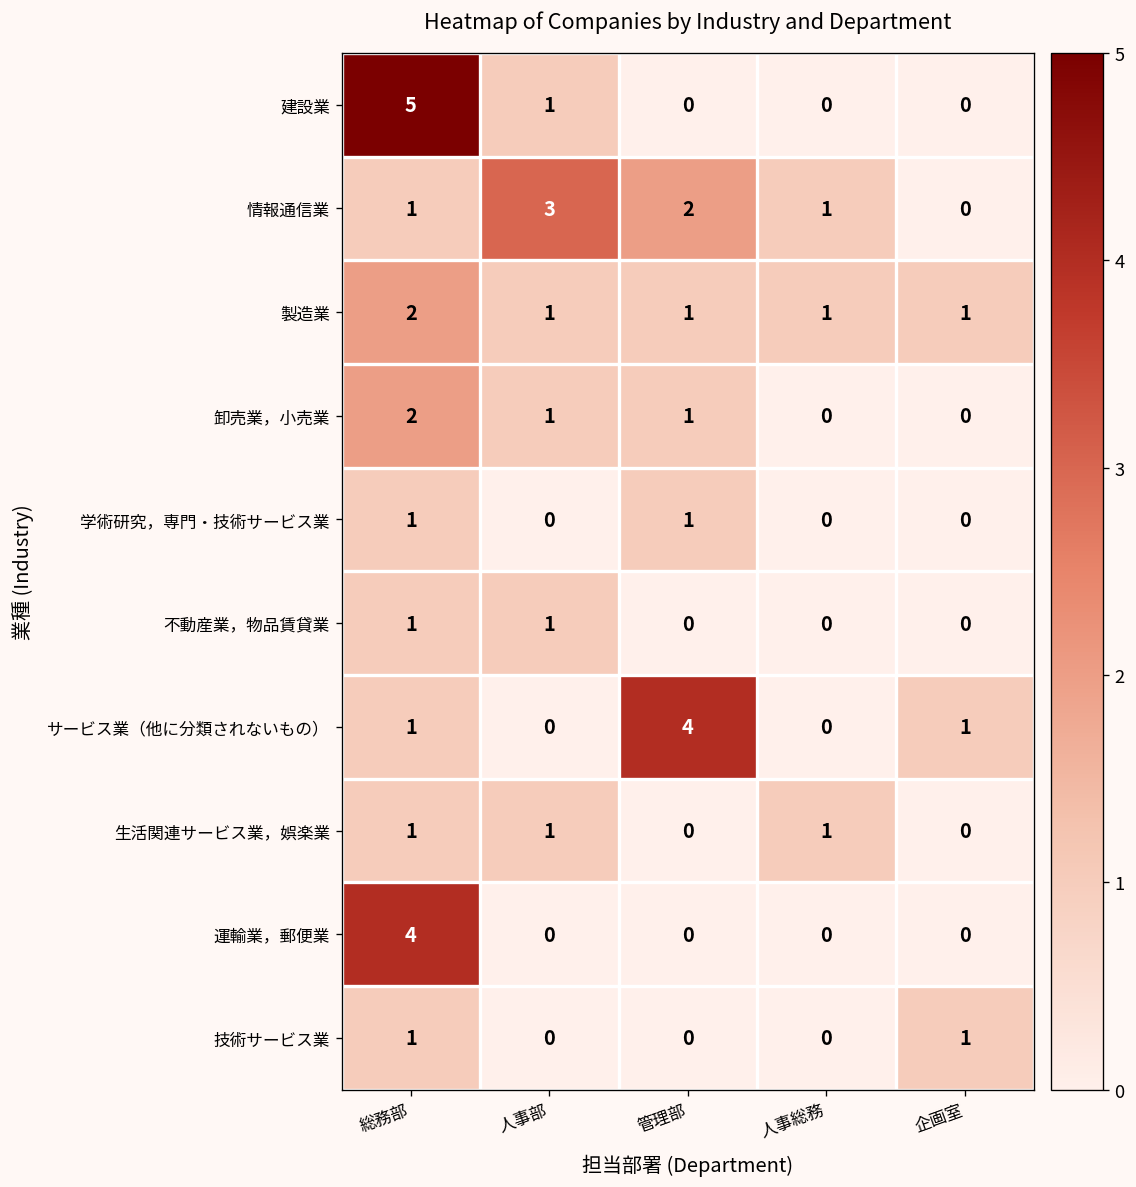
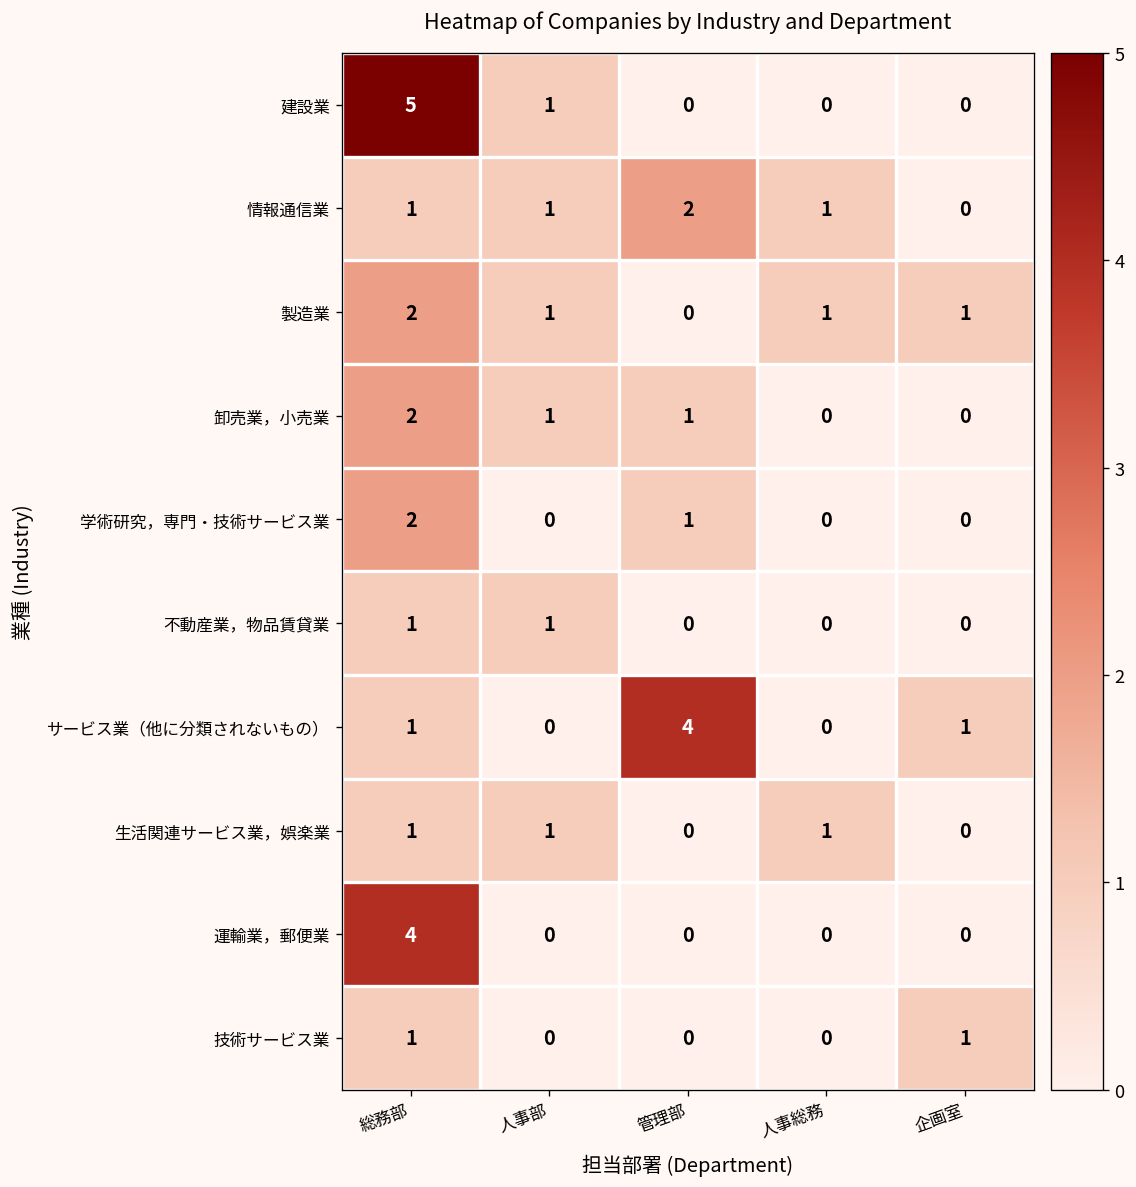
  {
    "建設業": {
      "総務部": 5,
      "人事部": 1,
      "管理部": 0,
      "人事総務": 0,
      "企画室": 0
    },
    "情報通信業": {
      "総務部": 1,
-     "人事部": 3,
+     "人事部": 1,
      "管理部": 2,
      "人事総務": 1,
      "企画室": 0
    },
    "製造業": {
      "総務部": 2,
      "人事部": 1,
-     "管理部": 1,
+     "管理部": 0,
      "人事総務": 1,
      "企画室": 1
    },
    "卸売業，小売業": {
      "総務部": 2,
      "人事部": 1,
      "管理部": 1,
      "人事総務": 0,
      "企画室": 0
    },
    "学術研究，専門・技術サービス業": {
-     "総務部": 1,
+     "総務部": 2,
      "人事部": 0,
      "管理部": 1,
      "人事総務": 0,
      "企画室": 0
    },
    "不動産業，物品賃貸業": {
      "総務部": 1,
      "人事部": 1,
      "管理部": 0,
      "人事総務": 0,
      "企画室": 0
    },
    "サービス業（他に分類されないもの）": {
      "総務部": 1,
      "人事部": 0,
      "管理部": 4,
      "人事総務": 0,
      "企画室": 1
    },
    "生活関連サービス業，娯楽業": {
      "総務部": 1,
      "人事部": 1,
      "管理部": 0,
      "人事総務": 1,
      "企画室": 0
    },
    "運輸業，郵便業": {
      "総務部": 4,
      "人事部": 0,
      "管理部": 0,
      "人事総務": 0,
      "企画室": 0
    },
    "技術サービス業": {
      "総務部": 1,
      "人事部": 0,
      "管理部": 0,
      "人事総務": 0,
      "企画室": 1
    }
  }
